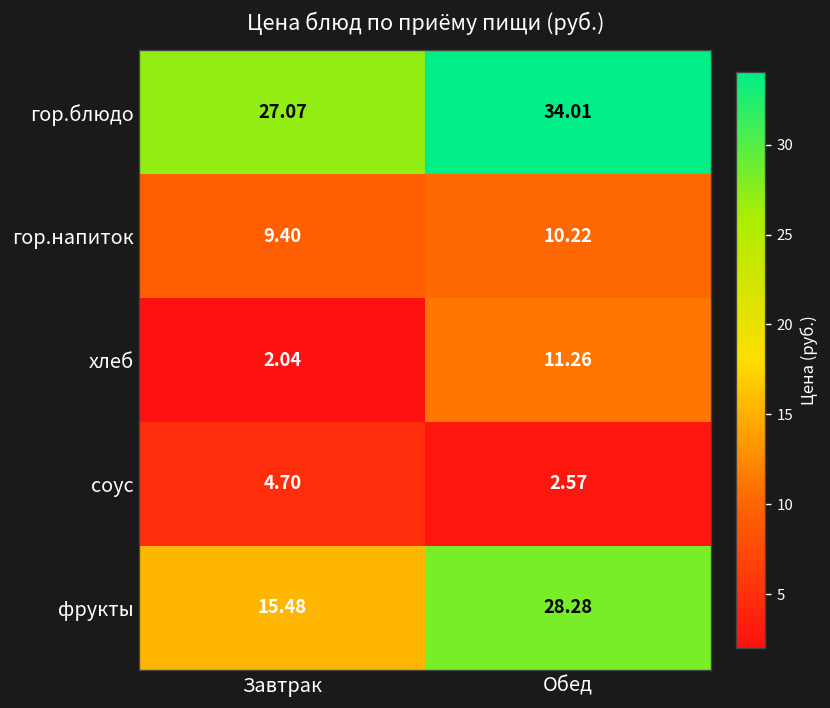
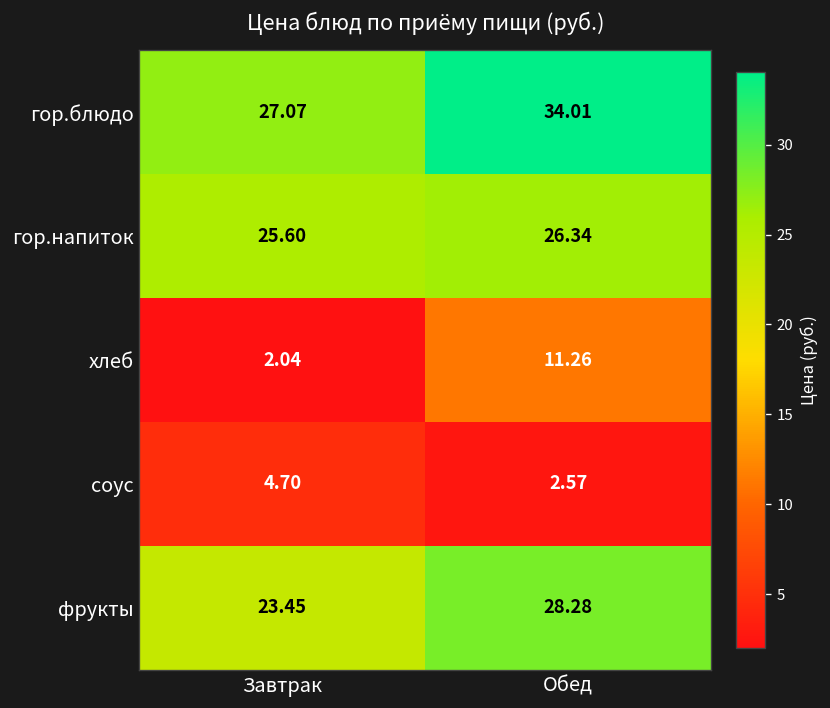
  {
    "гор.блюдо": {
      "Завтрак": 27.07,
      "Обед": 34.01
    },
    "гор.напиток": {
-     "Завтрак": 9.40,
-     "Обед": 10.22
+     "Завтрак": 25.60,
+     "Обед": 26.34
    },
    "хлеб": {
      "Завтрак": 2.04,
      "Обед": 11.26
    },
    "соус": {
      "Завтрак": 4.70,
      "Обед": 2.57
    },
    "фрукты": {
-     "Завтрак": 15.48,
+     "Завтрак": 23.45,
      "Обед": 28.28
    }
  }
